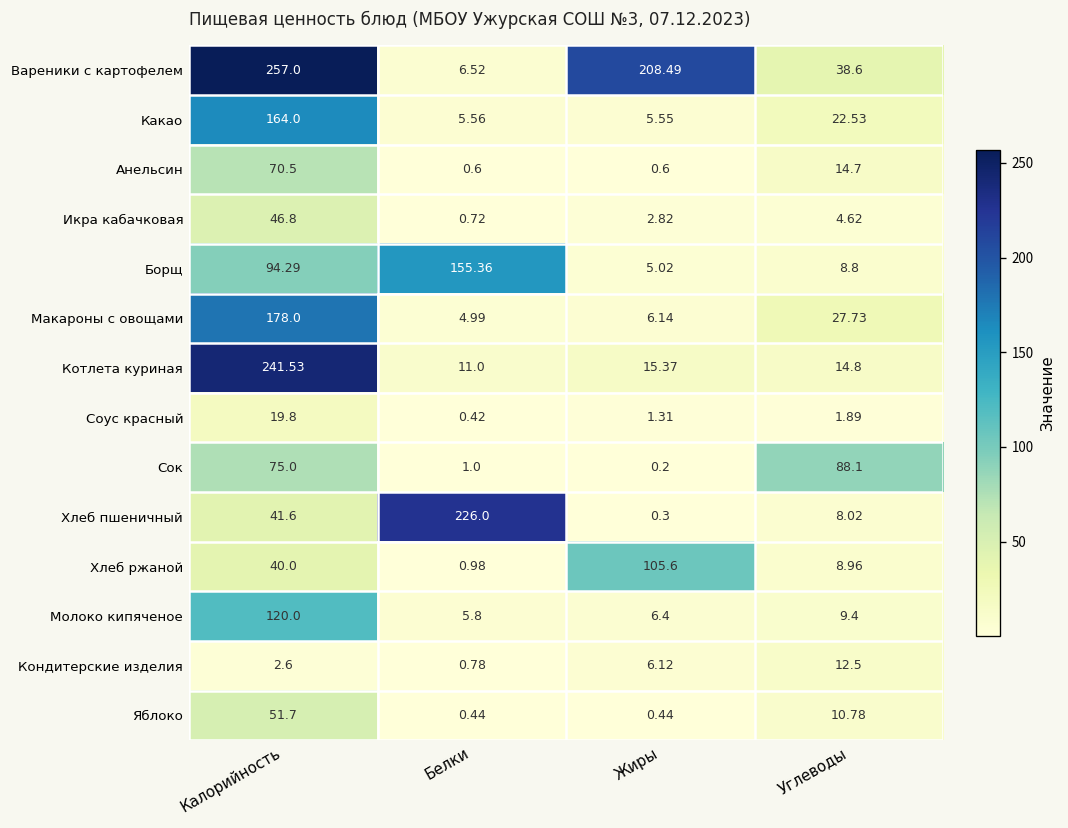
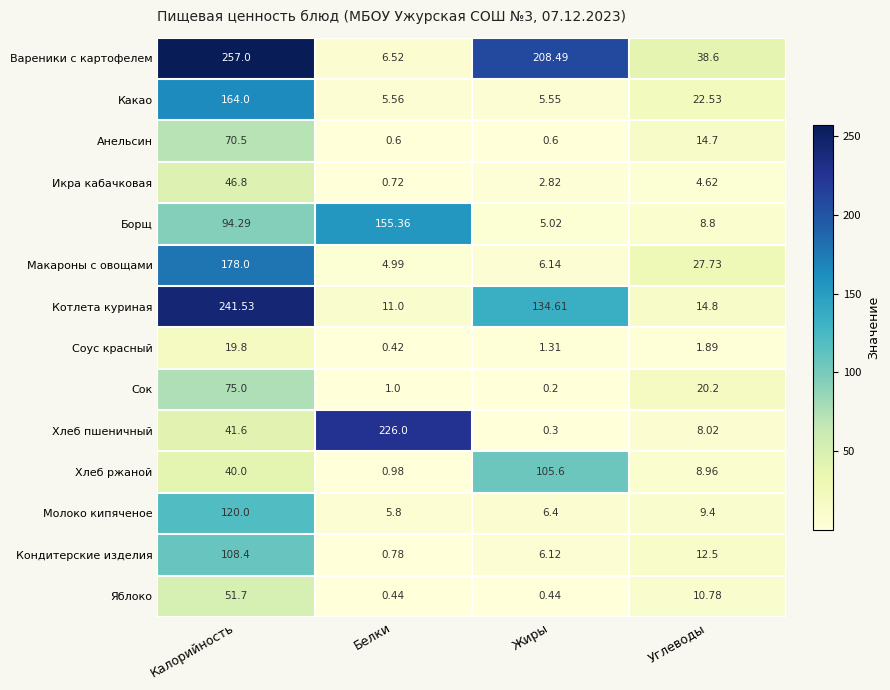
  {
    "Вареники с картофелем": {
      "Калорийность": 257.0,
      "Белки": 6.52,
      "Жиры": 208.49,
      "Углеводы": 38.6
    },
    "Какао": {
      "Калорийность": 164.0,
      "Белки": 5.56,
      "Жиры": 5.55,
      "Углеводы": 22.53
    },
    "Анельсин": {
      "Калорийность": 70.5,
      "Белки": 0.6,
      "Жиры": 0.6,
      "Углеводы": 14.7
    },
    "Икра кабачковая": {
      "Калорийность": 46.8,
      "Белки": 0.72,
      "Жиры": 2.82,
      "Углеводы": 4.62
    },
    "Борщ": {
      "Калорийность": 94.29,
      "Белки": 155.36,
      "Жиры": 5.02,
      "Углеводы": 8.8
    },
    "Макароны с овощами": {
      "Калорийность": 178.0,
      "Белки": 4.99,
      "Жиры": 6.14,
      "Углеводы": 27.73
    },
    "Котлета куриная": {
      "Калорийность": 241.53,
      "Белки": 11.0,
-     "Жиры": 15.37,
+     "Жиры": 134.61,
      "Углеводы": 14.8
    },
    "Соус красный": {
      "Калорийность": 19.8,
      "Белки": 0.42,
      "Жиры": 1.31,
      "Углеводы": 1.89
    },
    "Сок": {
      "Калорийность": 75.0,
      "Белки": 1.0,
      "Жиры": 0.2,
-     "Углеводы": 88.1
+     "Углеводы": 20.2
    },
    "Хлеб пшеничный": {
      "Калорийность": 41.6,
      "Белки": 226.0,
      "Жиры": 0.3,
      "Углеводы": 8.02
    },
    "Хлеб ржаной": {
      "Калорийность": 40.0,
      "Белки": 0.98,
      "Жиры": 105.6,
      "Углеводы": 8.96
    },
    "Молоко кипяченое": {
      "Калорийность": 120.0,
      "Белки": 5.8,
      "Жиры": 6.4,
      "Углеводы": 9.4
    },
    "Кондитерские изделия": {
-     "Калорийность": 2.6,
+     "Калорийность": 108.4,
      "Белки": 0.78,
      "Жиры": 6.12,
      "Углеводы": 12.5
    },
    "Яблоко": {
      "Калорийность": 51.7,
      "Белки": 0.44,
      "Жиры": 0.44,
      "Углеводы": 10.78
    }
  }
